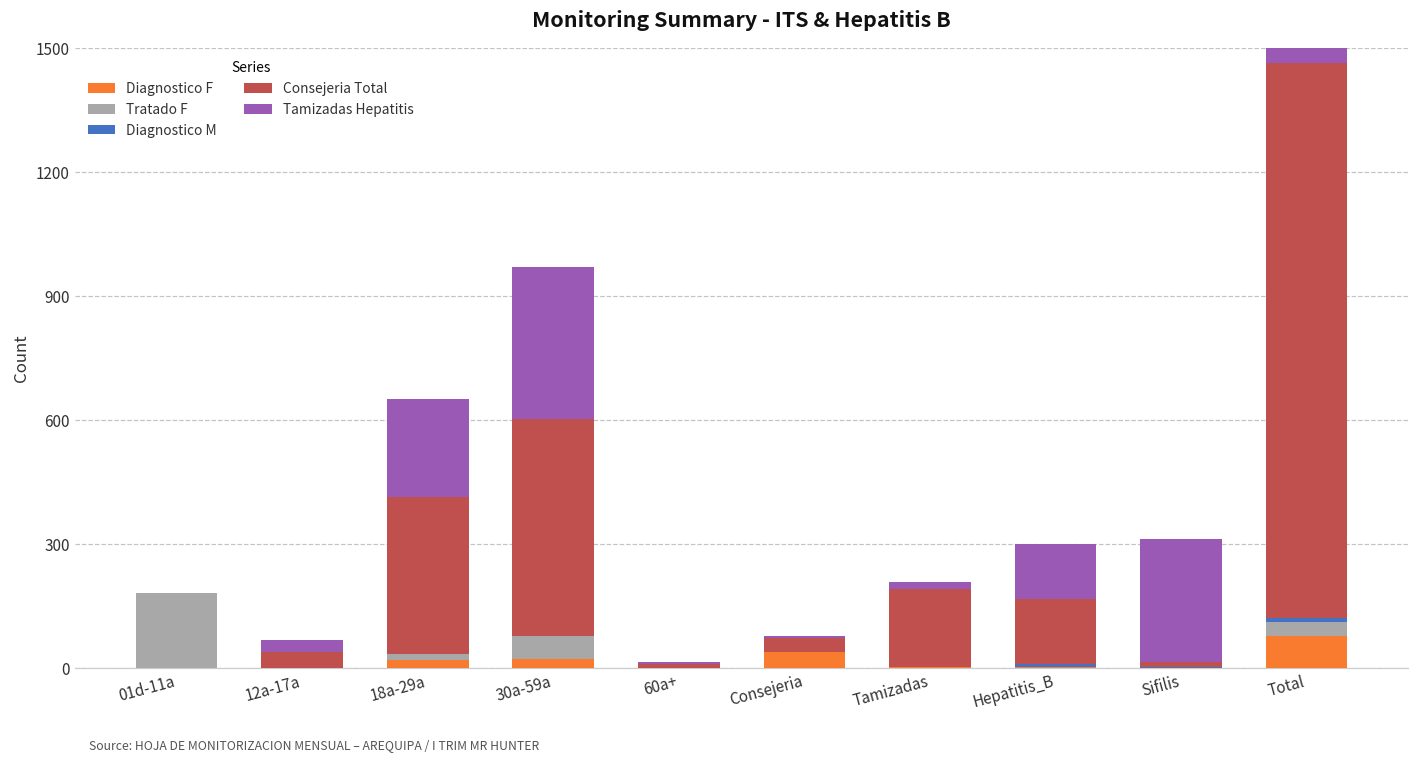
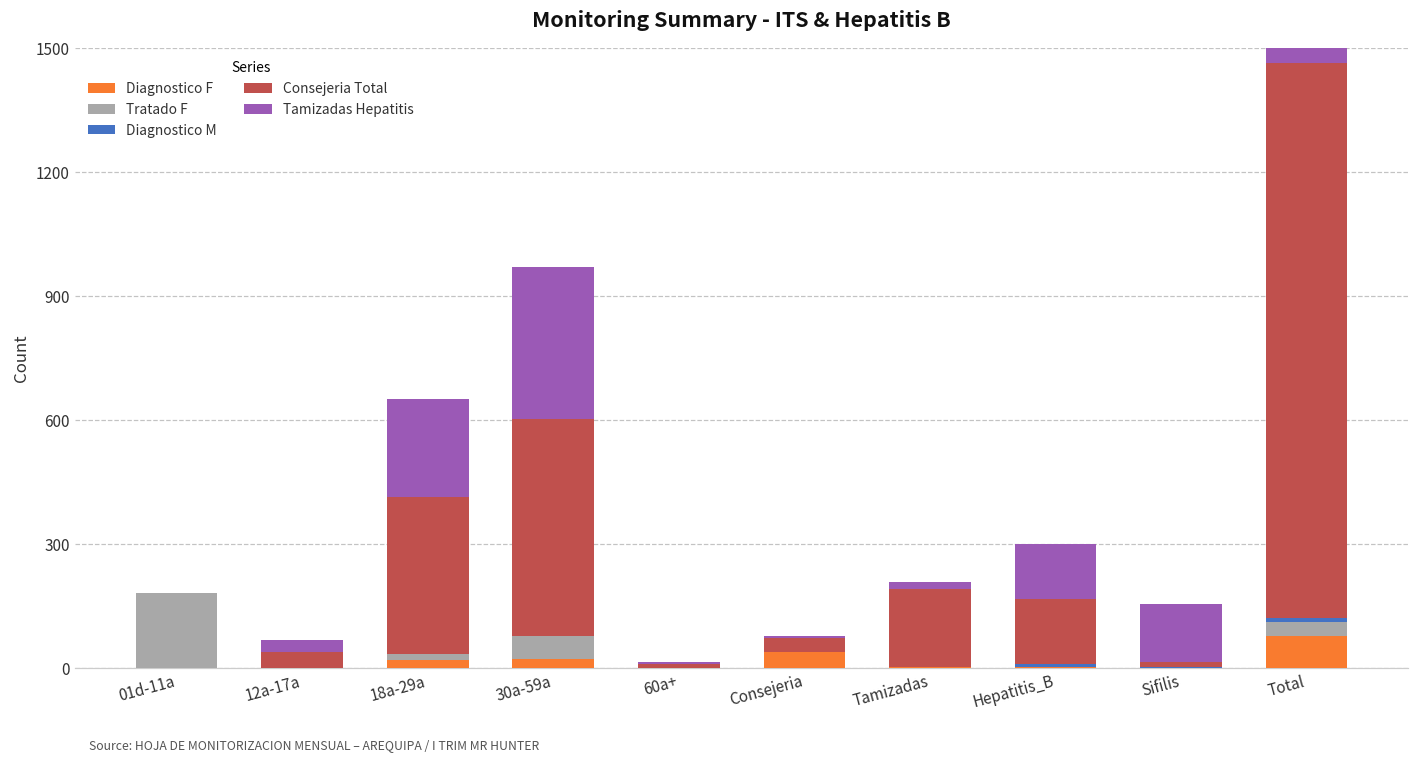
  {
    "Diagnostico F": {
      "01d-11a": 0,
      "12a-17a": 0,
      "18a-29a": 20,
      "30a-59a": 20,
      "60a+": 0,
      "Consejeria": 40,
      "Sifilis": 0,
      "Total": 80
    },
    "Tratado F": {
      "01d-11a": 180,
      "12a-17a": 0,
      "18a-29a": 20,
      "30a-59a": 60,
      "60a+": 0,
      "Consejeria": 0,
      "Tamizadas": 0,
      "Hepatitis_B": 0,
      "Sifilis": 0,
      "Total": 30
    },
    "Diagnostico M": {
      "01d-11a": 0,
      "12a-17a": 0,
      "18a-29a": 0,
      "30a-59a": 0,
      "60a+": 0,
      "Consejeria": 0,
      "Total": 10
    },
    "Consejeria Total": {
      "01d-11a": 0,
      "12a-17a": 40,
      "18a-29a": 380,
      "30a-59a": 530,
      "60a+": 10,
      "Consejeria": 30,
      "Tamizadas": 190,
      "Hepatitis_B": 160,
      "Sifilis": 10,
      "Total": 1340
    },
    "Tamizadas Hepatitis": {
      "12a-17a": 30,
      "18a-29a": 240,
      "30a-59a": 370,
      "60a+": 10,
      "Tamizadas": 20,
      "Hepatitis_B": 130,
-     "Sifilis": 300
+     "Sifilis": 140
    }
  }
